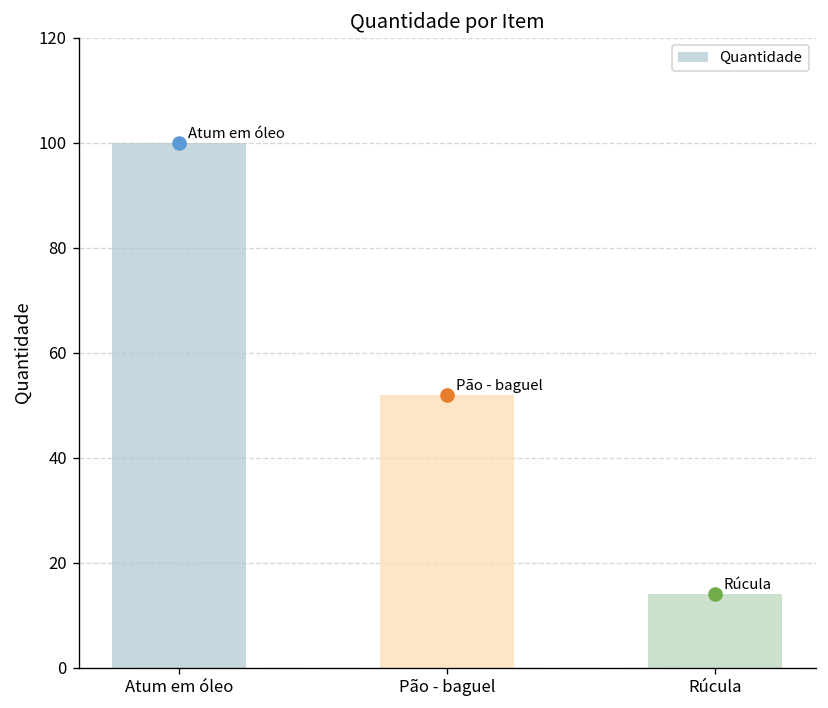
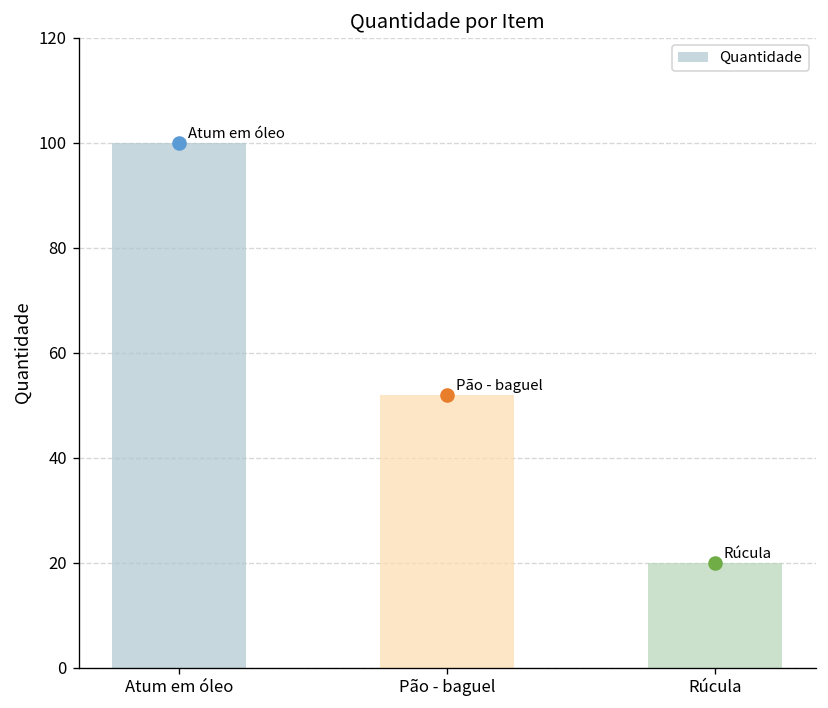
  {
    "Quantidade": {
      "Atum em óleo": 100,
      "Pão - baguel": 52,
-     "Rúcula": 14
+     "Rúcula": 20
    }
  }
